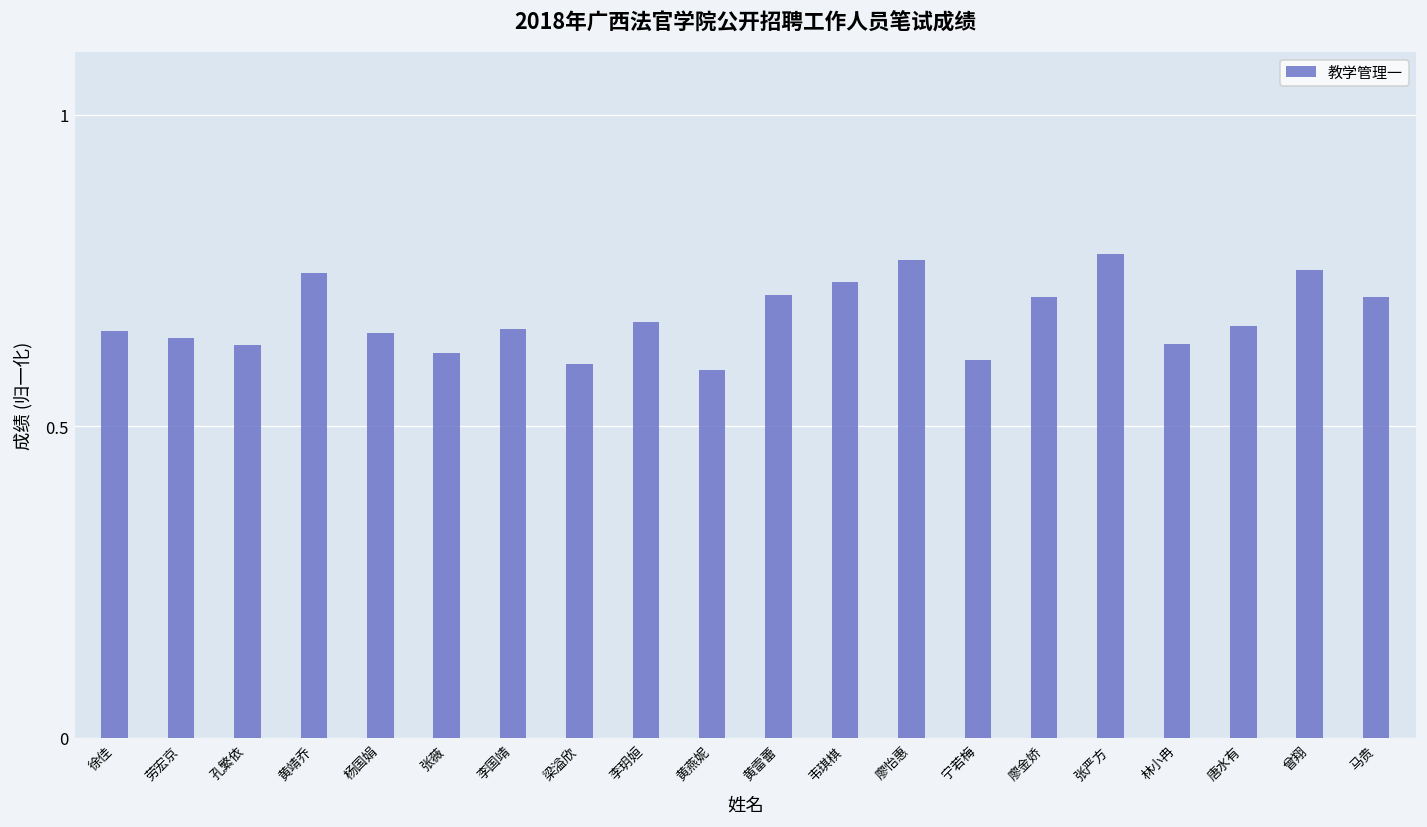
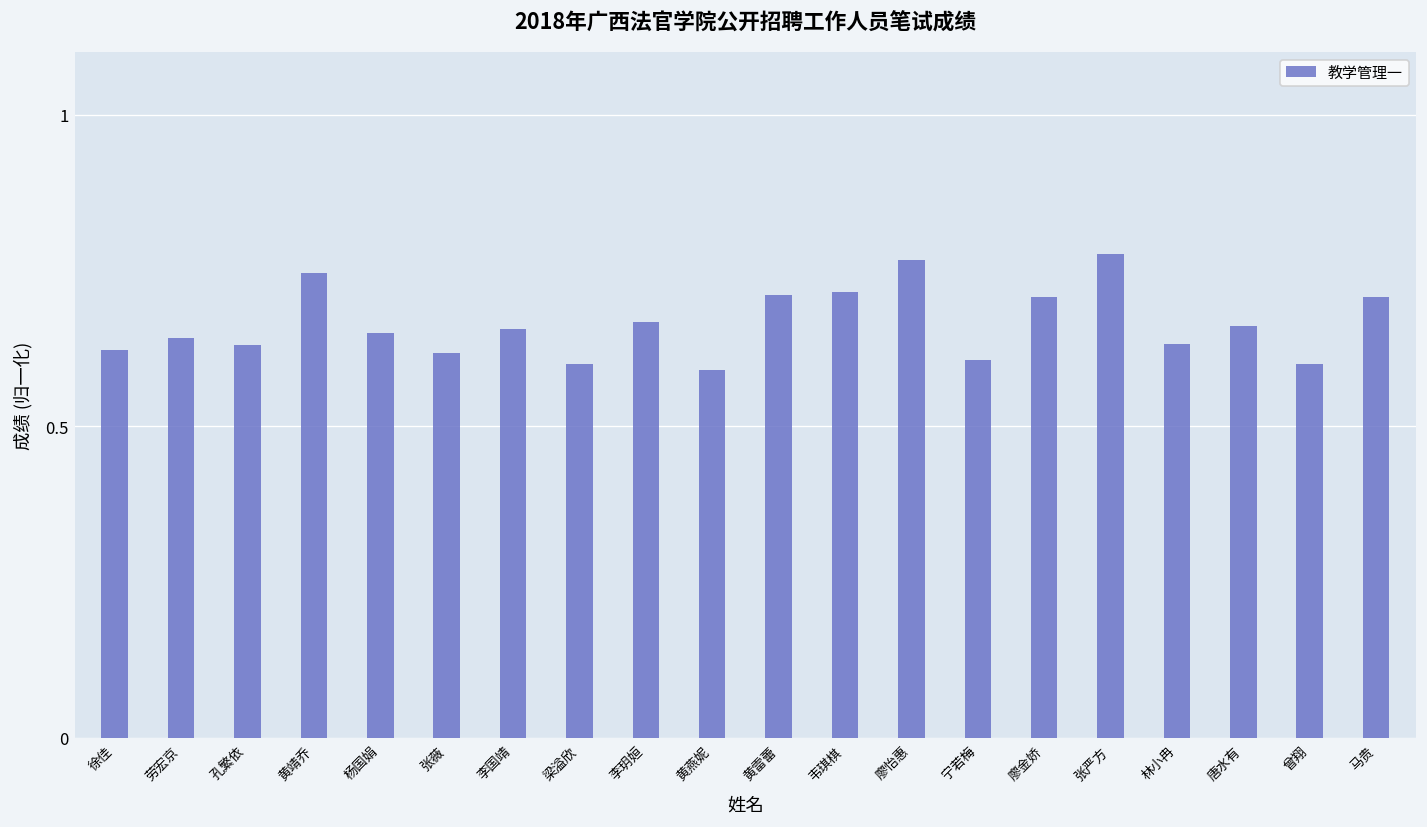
  {
-   "徐佳": 0.65,
+   "徐佳": 0.62,
    "劳宏京": 0.64,
    "孔繁依": 0.63,
    "黄靖乔": 0.75,
    "杨国娟": 0.65,
    "张薇": 0.62,
    "李国靖": 0.66,
    "梁溢欣": 0.60,
    "李玥姮": 0.67,
    "黄燕妮": 0.59,
    "黄雷蕾": 0.71,
-   "韦琪棋": 0.73,
+   "韦琪棋": 0.72,
    "廖怡惠": 0.77,
    "宁若梅": 0.61,
    "廖金娇": 0.71,
    "张严方": 0.78,
    "林小冉": 0.63,
    "唐水有": 0.66,
-   "曾翔": 0.75,
+   "曾翔": 0.60,
    "马贵": 0.71
  }
